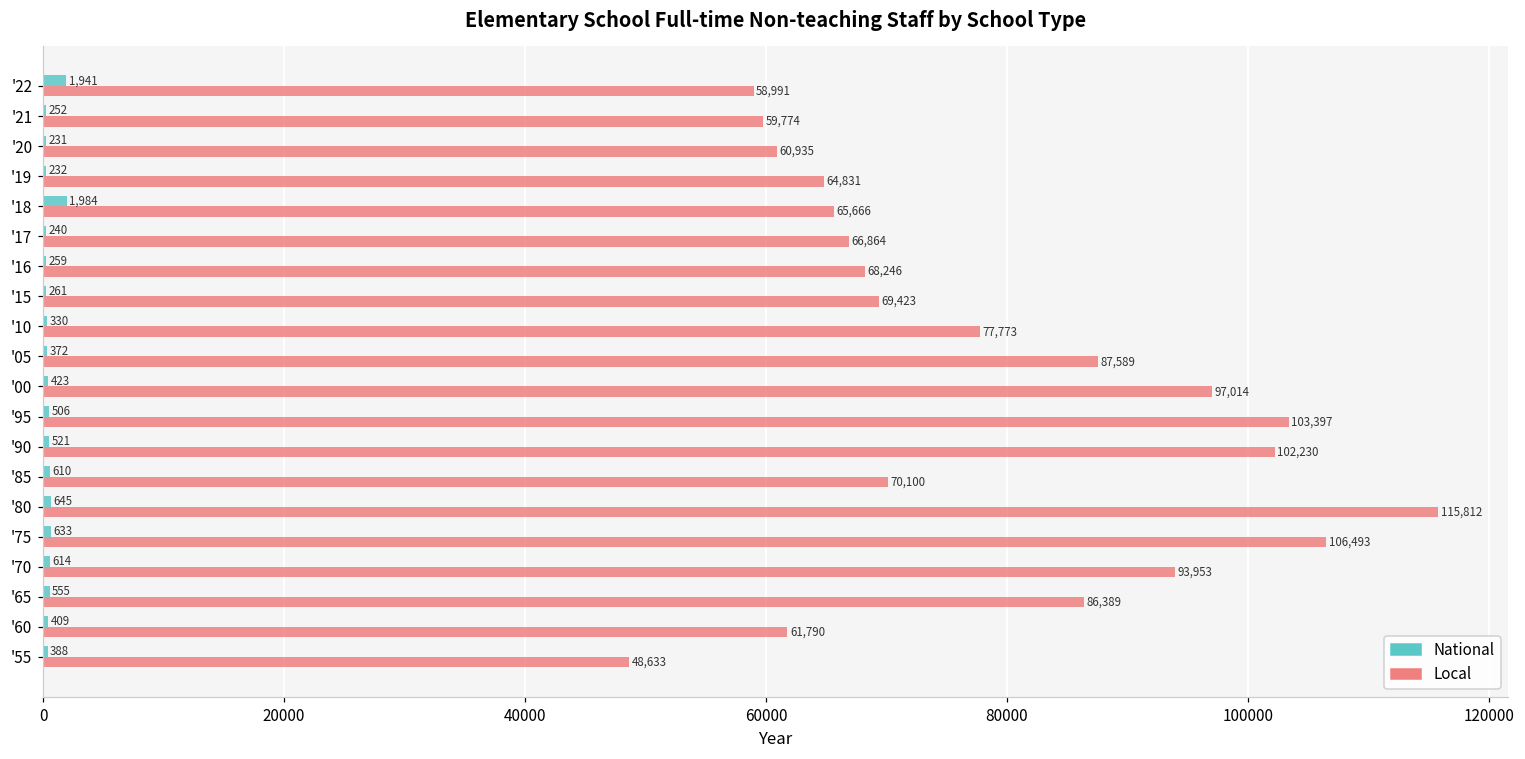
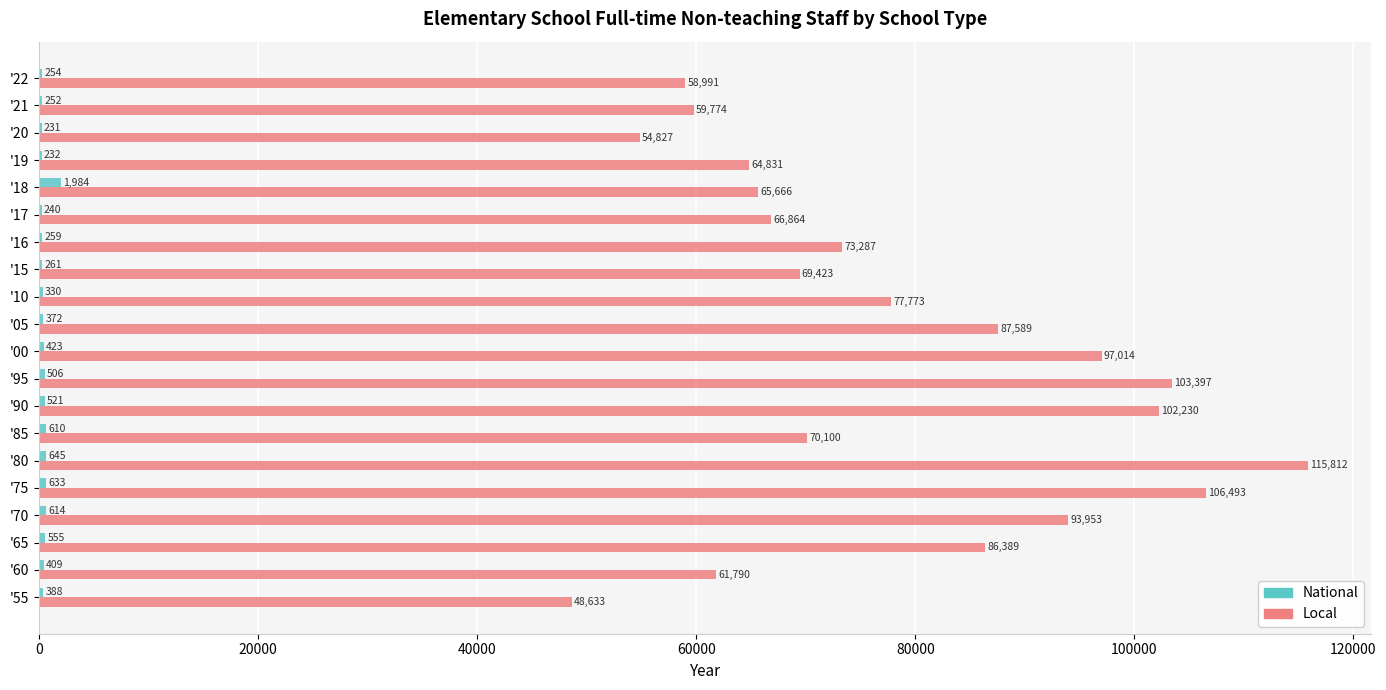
  {
    "National": {
-     "'22": "1,941",
+     "'22": "254",
      "'21": "252",
      "'20": "231",
      "'19": "232",
      "'18": "1,984",
      "'17": "240",
      "'16": "259",
      "'15": "261",
      "'10": "330",
      "'05": "372",
      "'00": "423",
      "'95": "506",
      "'90": "521",
      "'85": "610",
      "'80": "645",
      "'75": "633",
      "'70": "614",
      "'65": "555",
      "'60": "409",
      "'55": "388"
    },
    "Local": {
      "'22": "58,991",
      "'21": "59,774",
-     "'20": "60,935",
+     "'20": "54,827",
      "'19": "64,831",
      "'18": "65,666",
      "'17": "66,864",
-     "'16": "68,246",
+     "'16": "73,287",
      "'15": "69,423",
      "'10": "77,773",
      "'05": "87,589",
      "'00": "97,014",
      "'95": "103,397",
      "'90": "102,230",
      "'85": "70,100",
      "'80": "115,812",
      "'75": "106,493",
      "'70": "93,953",
      "'65": "86,389",
      "'60": "61,790",
      "'55": "48,633"
    }
  }
